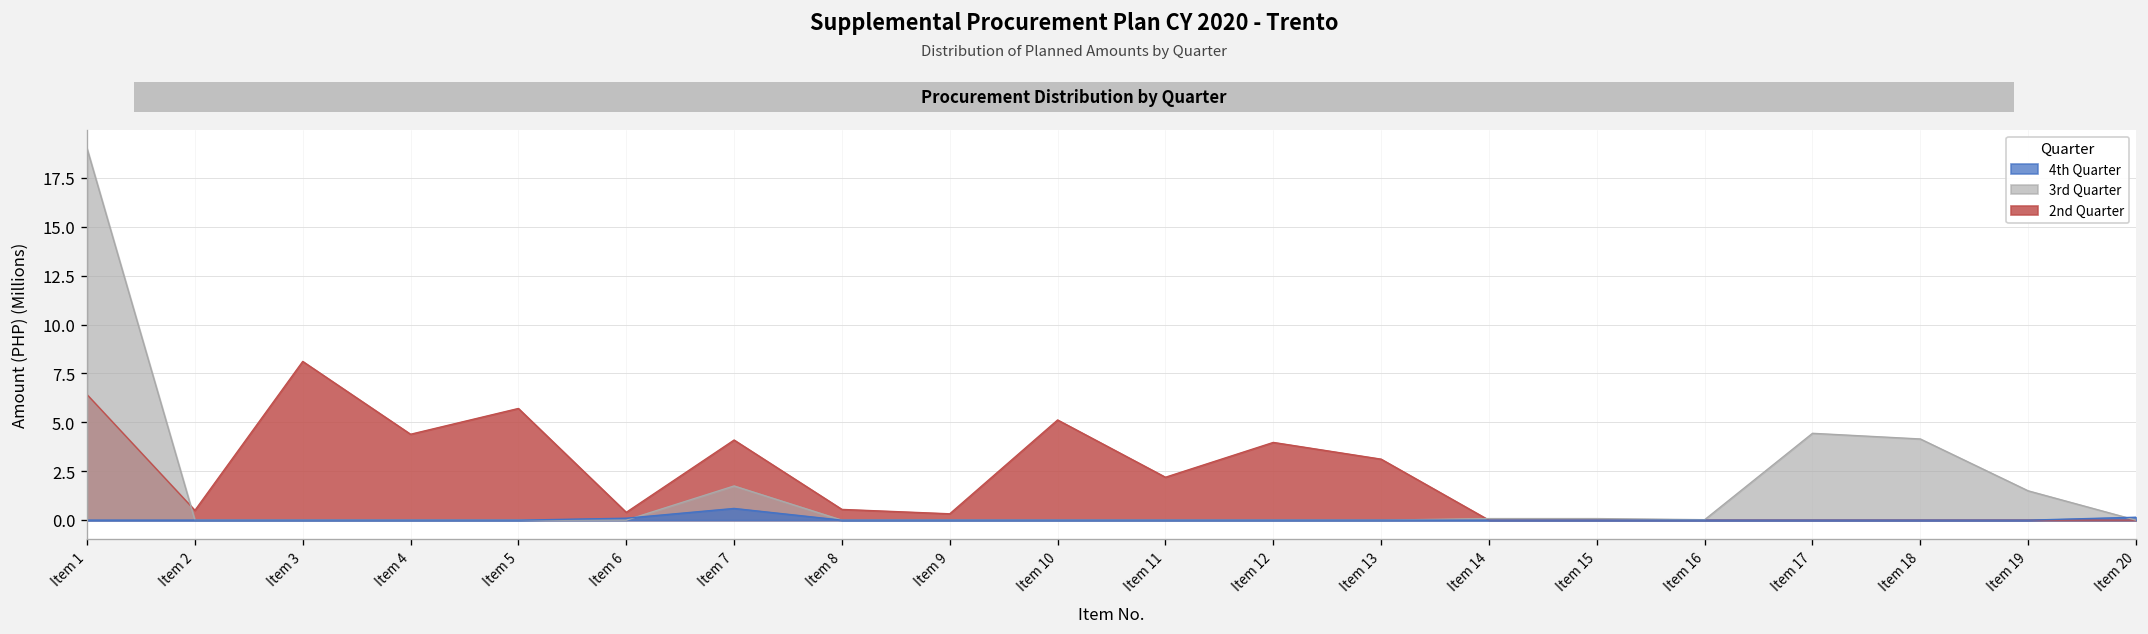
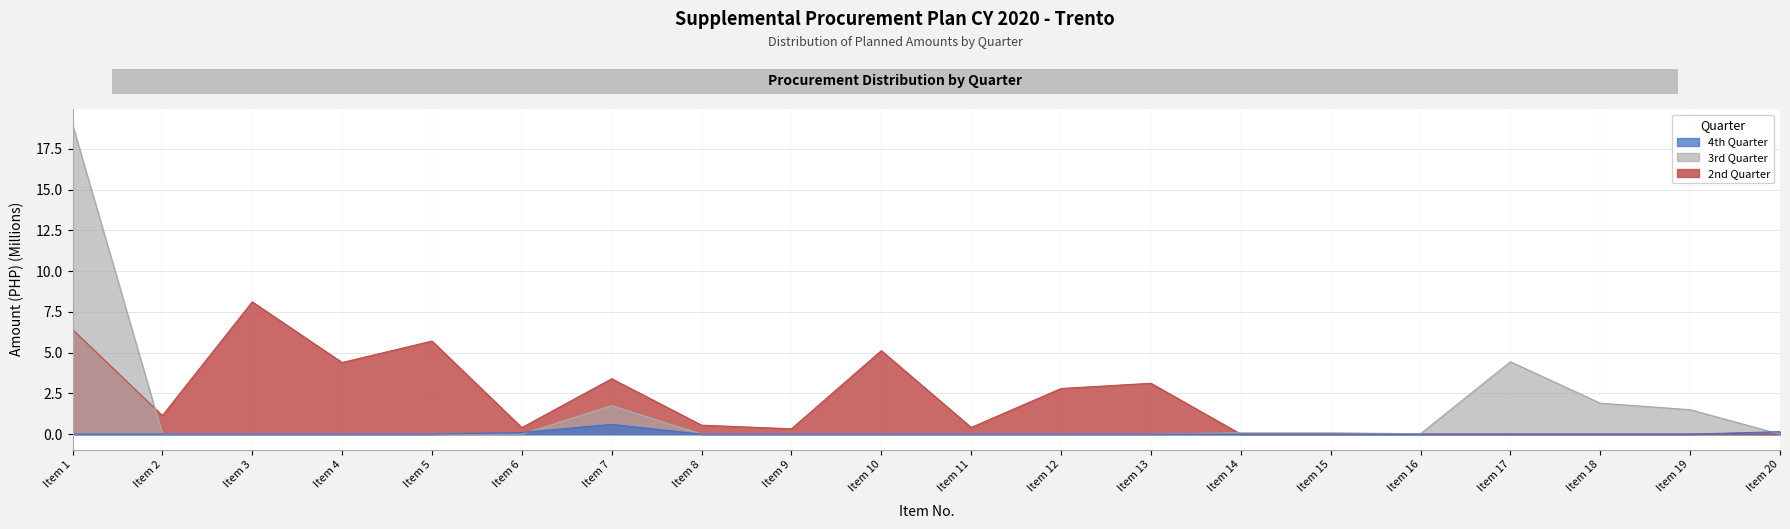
  {
    "2nd Quarter": {
      "Item 1": 6.4,
-     "Item 2": 0.5,
+     "Item 2": 1.1,
      "Item 3": 8.1,
      "Item 4": 4.4,
      "Item 5": 5.7,
      "Item 6": 0.4,
-     "Item 7": 4.1,
+     "Item 7": 3.4,
      "Item 8": 0.6,
      "Item 9": 0.3,
      "Item 10": 5.1,
-     "Item 11": 2.2,
-     "Item 12": 4.0,
+     "Item 11": 0.4,
+     "Item 12": 2.8,
      "Item 13": 3.1
    },
    "3rd Quarter": {
      "Item 1": 19.0,
      "Item 7": 1.7,
      "Item 17": 4.4,
-     "Item 18": 4.2,
+     "Item 18": 1.9,
      "Item 19": 1.5
    },
    "4th Quarter": {
      "Item 1": 0.0,
      "Item 7": 0.6
    }
  }
